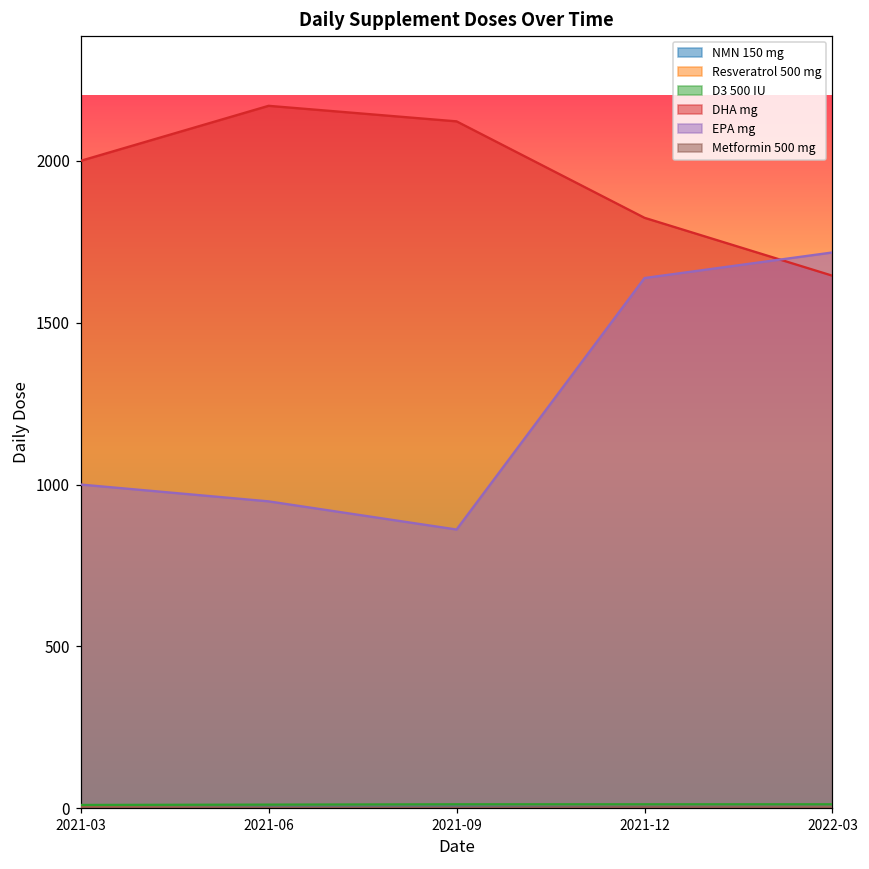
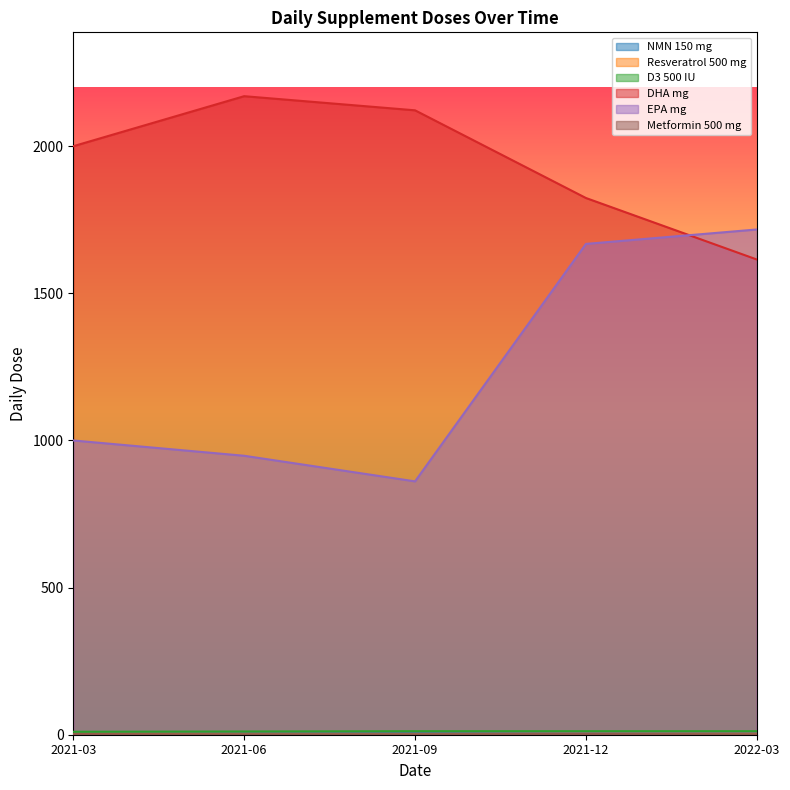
  {
    "Metformin 500 mg": {
      "2021-06": 0,
      "2021-09": 0,
      "2021-12": 0,
      "2022-03": 0
    },
    "D3 500 IU": {
      "2021-12": 10,
      "2022-03": 10
    },
    "DHA mg": {
      "2021-03": 2000,
      "2021-06": 2170,
      "2021-09": 2120,
      "2021-12": 1820,
-     "2022-03": 1650
+     "2022-03": 1620
    },
    "EPA mg": {
      "2021-03": 1000,
      "2021-06": 950,
      "2021-09": 860,
-     "2021-12": 1640,
+     "2021-12": 1670,
      "2022-03": 1720
    }
  }
